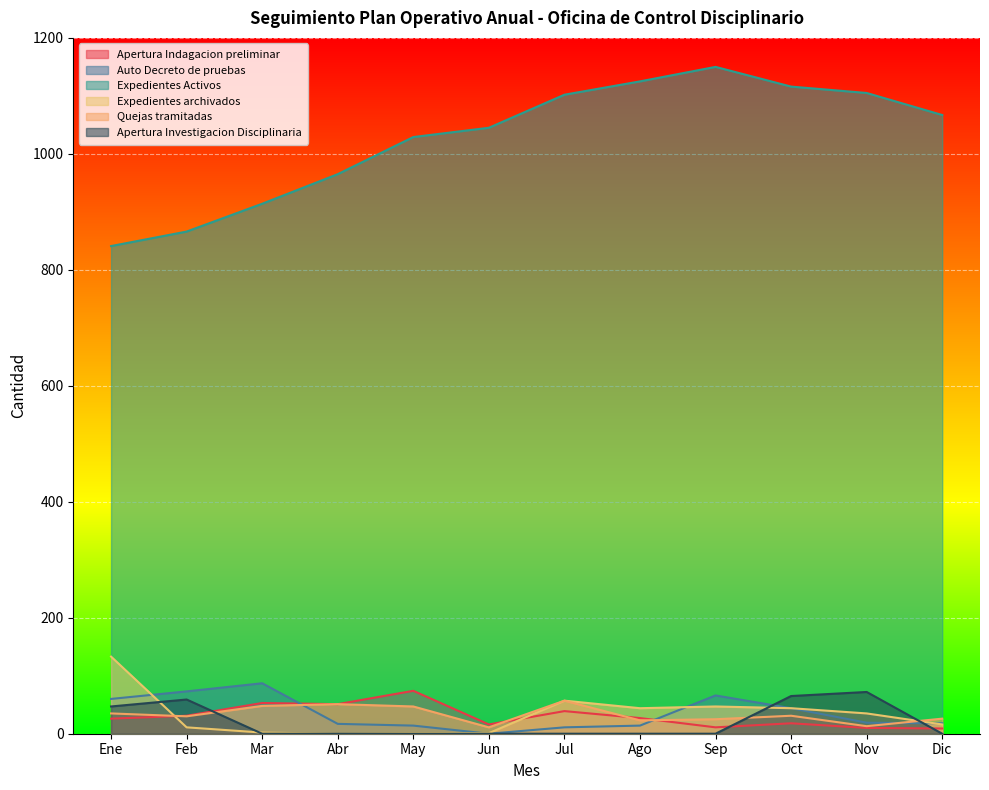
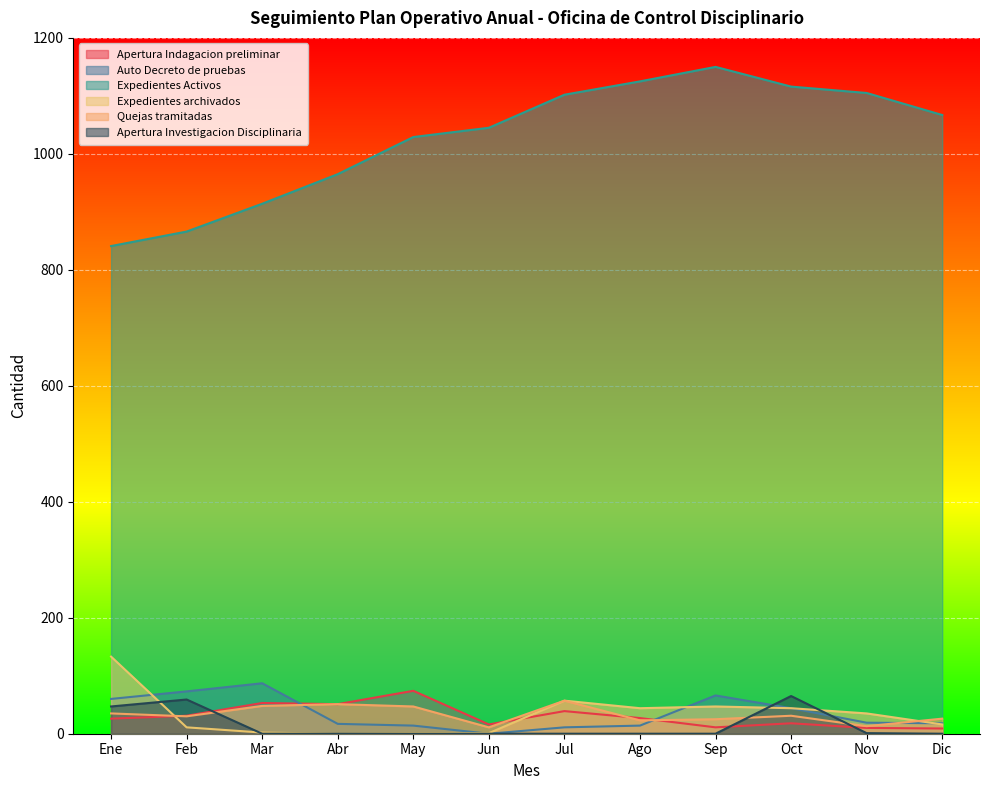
  {
    "Apertura Indagacion preliminar": {
      "Ene": 30,
      "Mar": 50,
      "May": 70,
      "Jun": 20,
      "Jul": 40,
      "Sep": 10,
      "Oct": 20,
      "Dic": 10
    },
    "Apertura Investigacion Disciplinaria": {
      "Ene": 50,
      "Feb": 60,
      "Jul": 0,
      "Ago": 0,
      "Sep": 0,
      "Oct": 70,
-     "Nov": 70,
+     "Nov": 0,
      "Dic": 0
    }
  }
